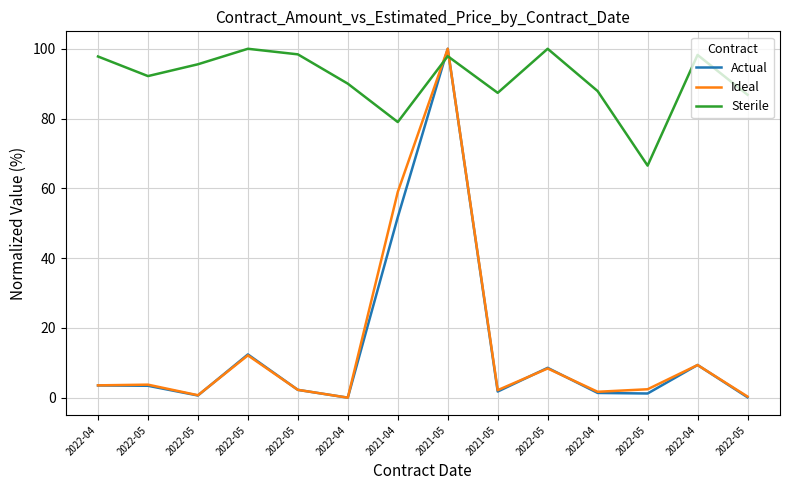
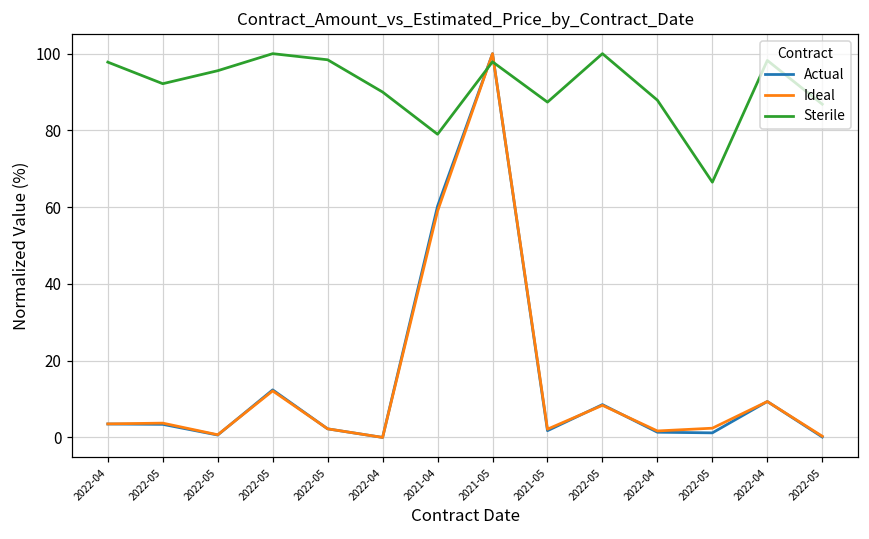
  {
    "Actual": {
-     "2021-04": 52
+     "2021-04": 60
    },
    "Ideal": {
      "2021-04": 59
    },
    "Sterile": {
      "2021-04": 79
    }
  }
